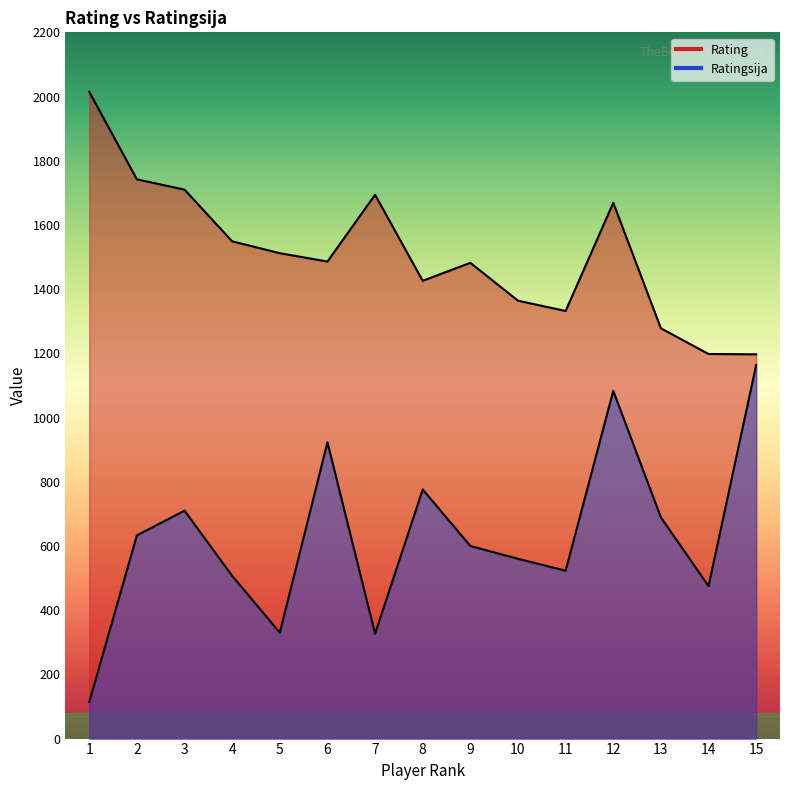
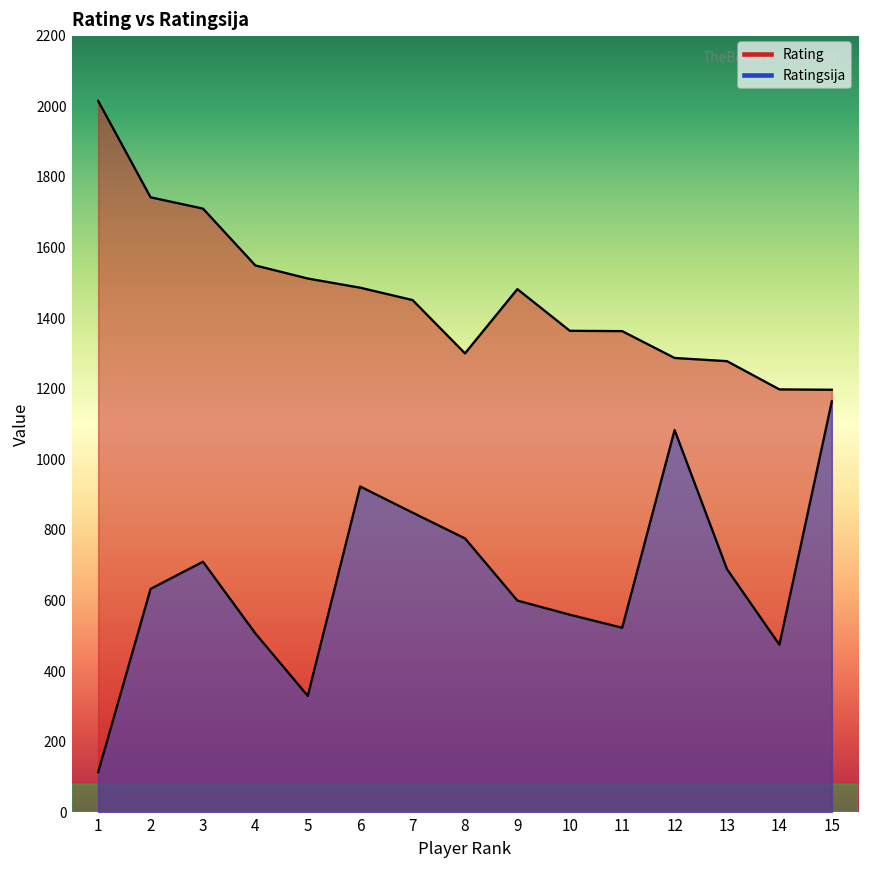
  {
    "Rating": {
      "1": 2020,
      "2": 1740,
      "3": 1710,
      "4": 1550,
      "5": 1510,
      "6": 1490,
-     "7": 1690,
-     "8": 1430,
+     "7": 1450,
+     "8": 1300,
      "9": 1480,
      "10": 1360,
-     "11": 1330,
-     "12": 1670,
+     "11": 1360,
+     "12": 1290,
      "13": 1280,
      "14": 1200,
      "15": 1200
    },
    "Ratingsija": {
      "1": 110,
      "2": 630,
      "3": 710,
      "4": 510,
      "5": 330,
      "6": 920,
-     "7": 330,
+     "7": 850,
      "8": 780,
      "9": 600,
      "10": 560,
      "11": 520,
      "12": 1080,
      "13": 690,
      "14": 480,
      "15": 1160
    }
  }
